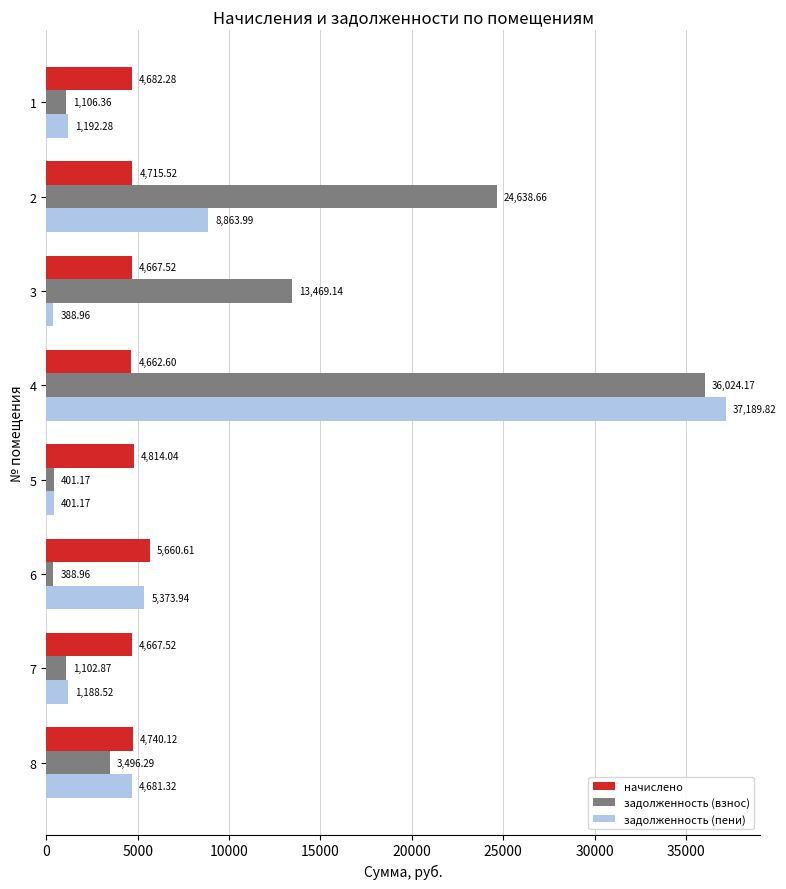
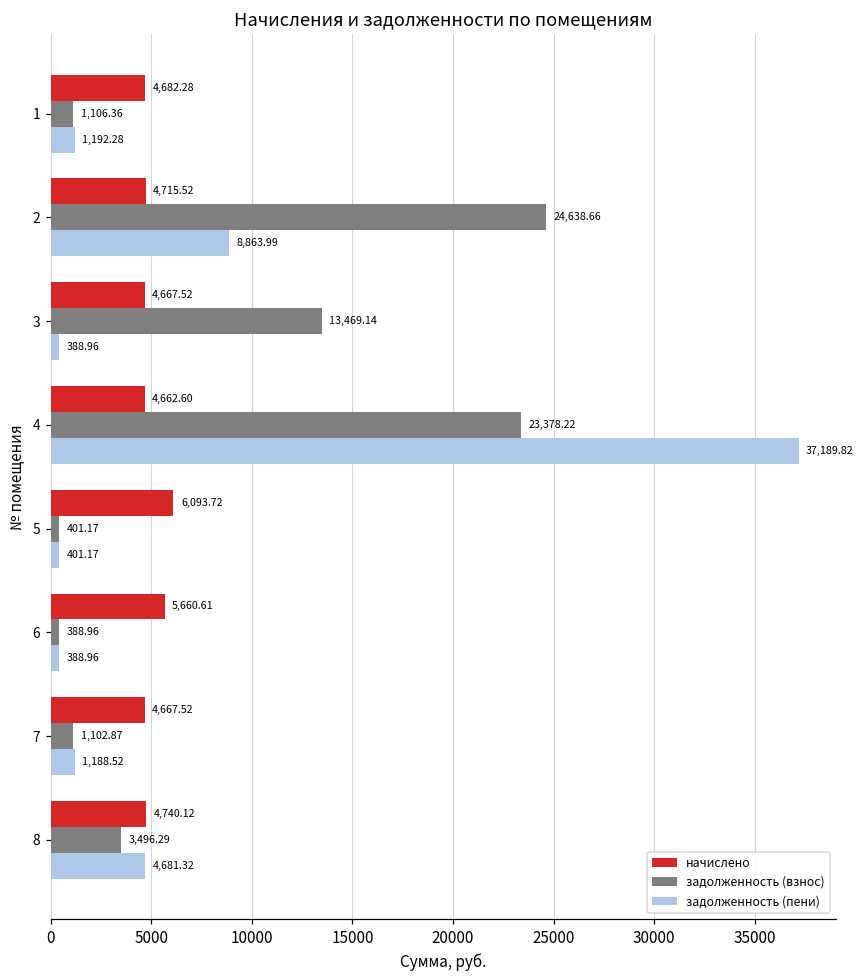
  {
    "начислено": {
      "1": "4,682.28",
      "2": "4,715.52",
      "3": "4,667.52",
      "4": "4,662.60",
-     "5": "4,814.04",
+     "5": "6,093.72",
      "6": "5,660.61",
      "7": "4,667.52",
      "8": "4,740.12"
    },
    "задолженность (взнос)": {
      "1": "1,106.36",
      "2": "24,638.66",
      "3": "13,469.14",
-     "4": "36,024.17",
+     "4": "23,378.22",
      "5": "401.17",
      "6": "388.96",
      "7": "1,102.87",
      "8": "3,496.29"
    },
    "задолженность (пени)": {
      "1": "1,192.28",
      "2": "8,863.99",
      "3": "388.96",
      "4": "37,189.82",
      "5": "401.17",
-     "6": "5,373.94",
+     "6": "388.96",
      "7": "1,188.52",
      "8": "4,681.32"
    }
  }
